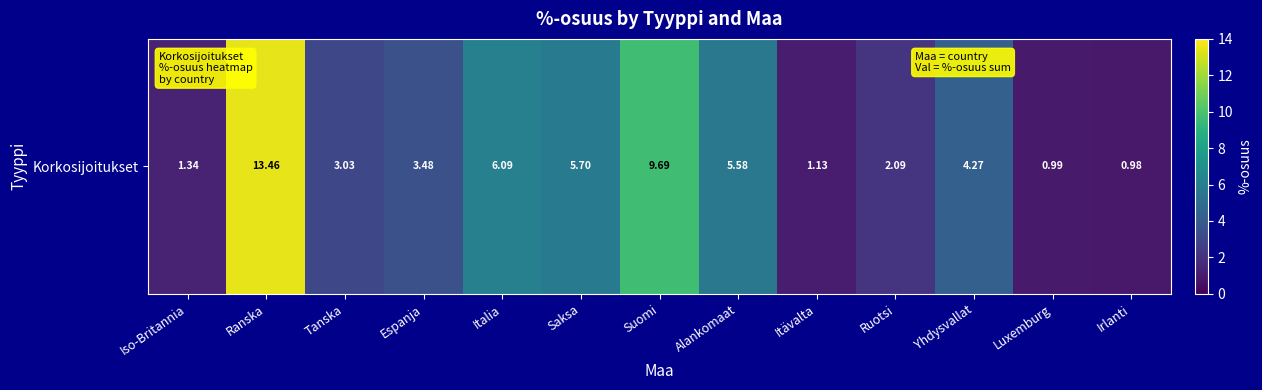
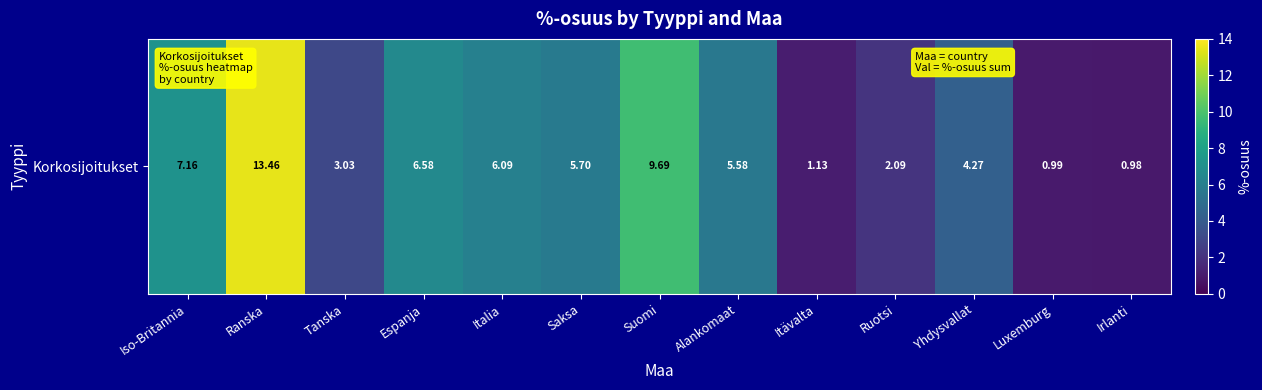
  {
    "Korkosijoitukset": {
-     "Iso-Britannia": 1.34,
+     "Iso-Britannia": 7.16,
      "Ranska": 13.46,
      "Tanska": 3.03,
-     "Espanja": 3.48,
+     "Espanja": 6.58,
      "Italia": 6.09,
      "Saksa": 5.70,
      "Suomi": 9.69,
      "Alankomaat": 5.58,
      "Itävalta": 1.13,
      "Ruotsi": 2.09,
      "Yhdysvallat": 4.27,
      "Luxemburg": 0.99,
      "Irlanti": 0.98
    }
  }
